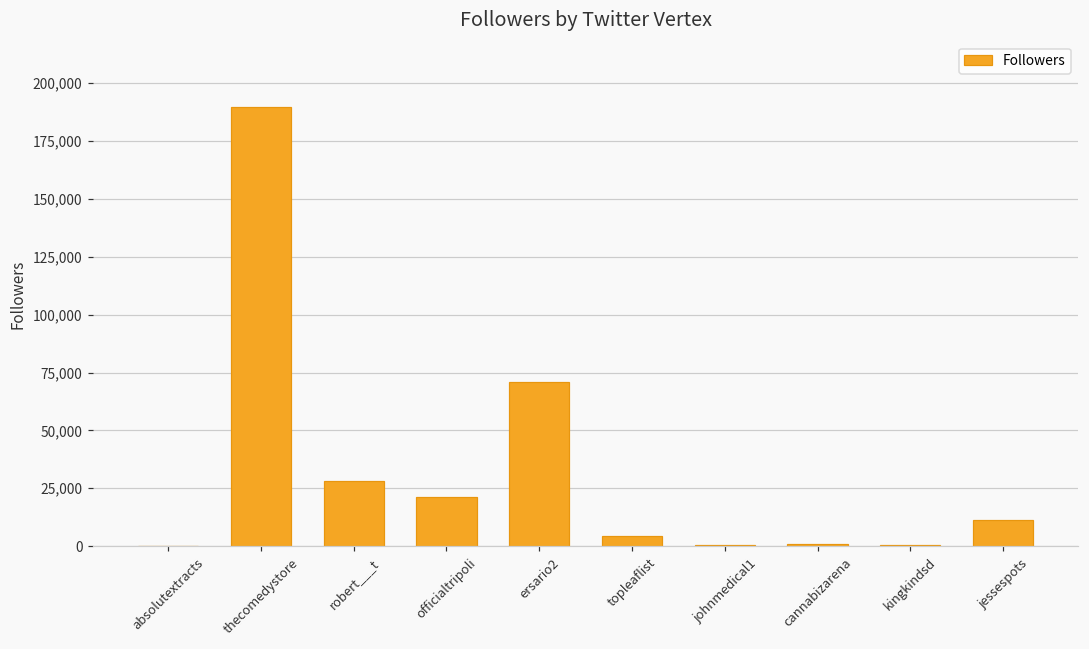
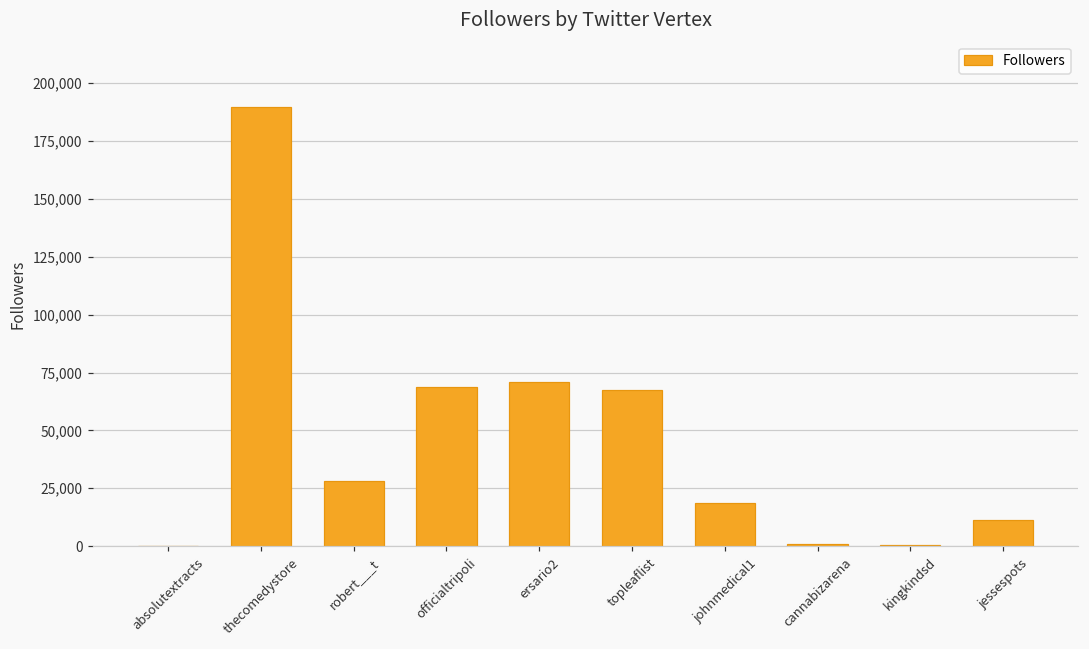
  {
    "thecomedystore": "189,000",
    "robert___t": "28,000",
-   "officialtripoli": "21,000",
+   "officialtripoli": "69,000",
    "ersario2": "71,000",
-   "topleaflist": "4,000",
-   "johnmedical1": "0",
+   "topleaflist": "67,000",
+   "johnmedical1": "19,000",
    "jessespots": "11,000"
  }
